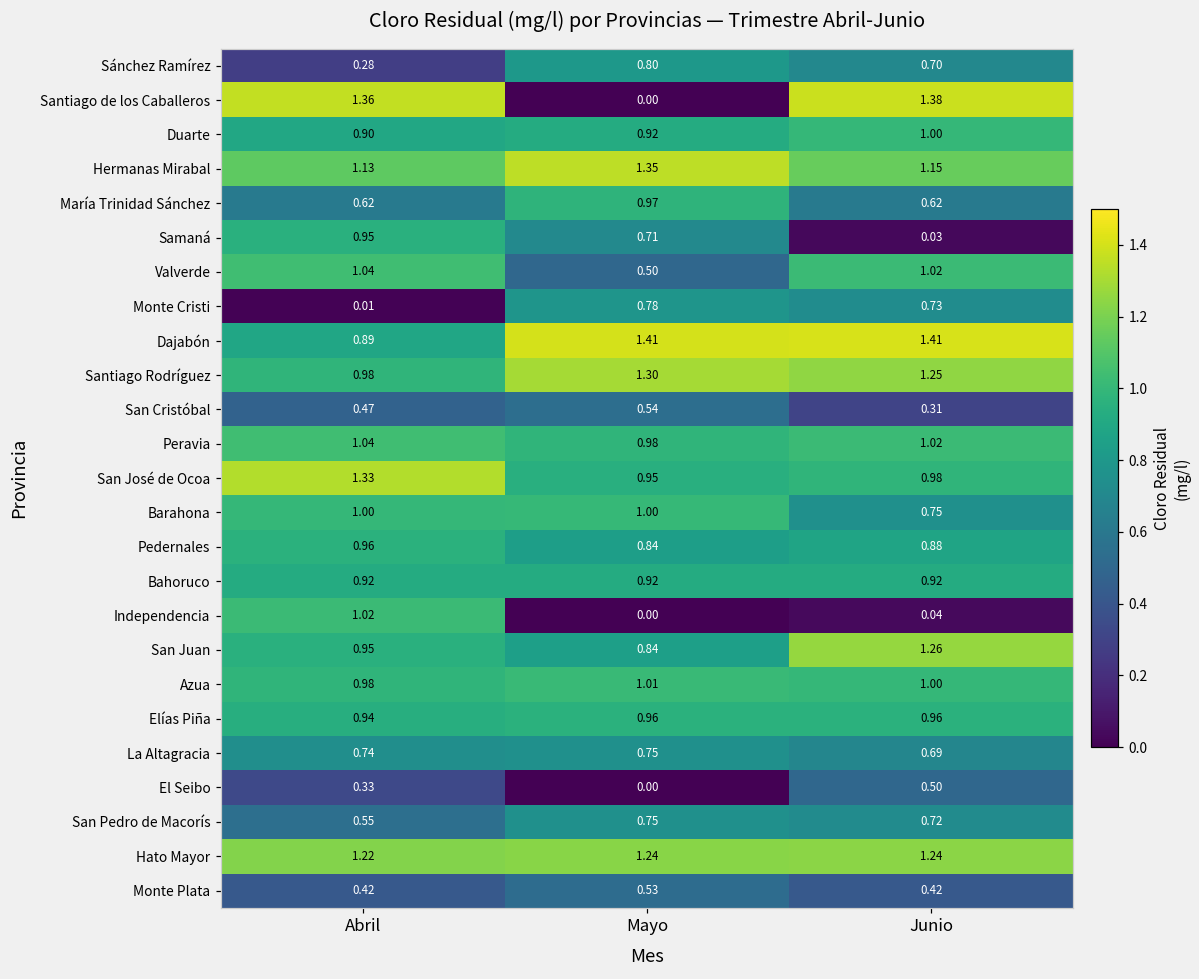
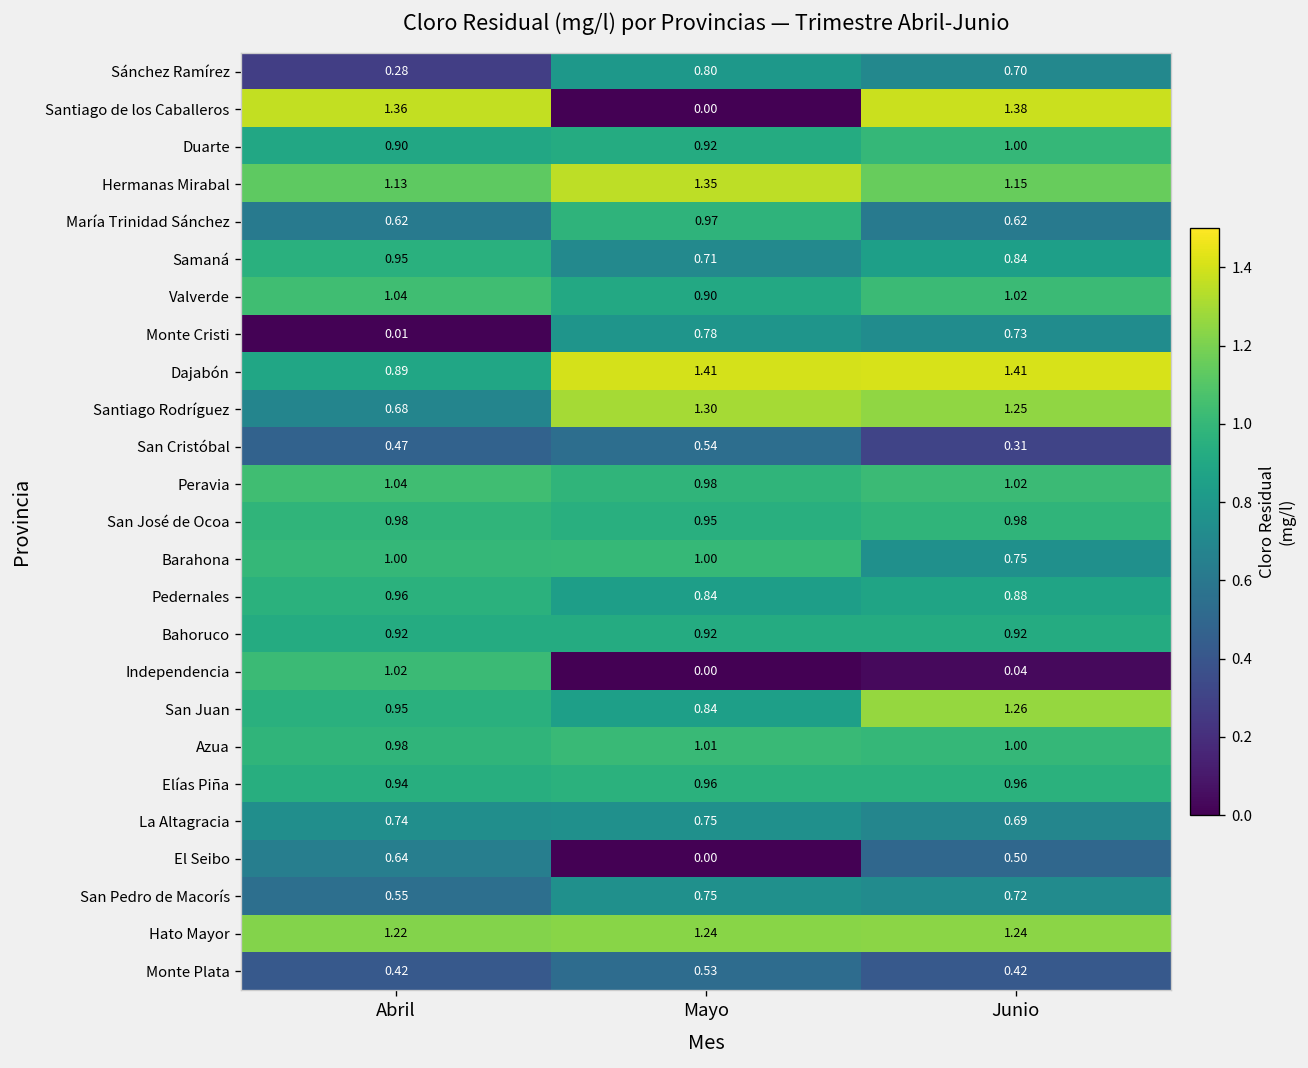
  {
    "Sánchez Ramírez": {
      "Abril": 0.28,
      "Mayo": 0.80,
      "Junio": 0.70
    },
    "Santiago de los Caballeros": {
      "Abril": 1.36,
      "Mayo": 0.00,
      "Junio": 1.38
    },
    "Duarte": {
      "Abril": 0.90,
      "Mayo": 0.92,
      "Junio": 1.00
    },
    "Hermanas Mirabal": {
      "Abril": 1.13,
      "Mayo": 1.35,
      "Junio": 1.15
    },
    "María Trinidad Sánchez": {
      "Abril": 0.62,
      "Mayo": 0.97,
      "Junio": 0.62
    },
    "Samaná": {
      "Abril": 0.95,
      "Mayo": 0.71,
-     "Junio": 0.03
+     "Junio": 0.84
    },
    "Valverde": {
      "Abril": 1.04,
-     "Mayo": 0.50,
+     "Mayo": 0.90,
      "Junio": 1.02
    },
    "Monte Cristi": {
      "Abril": 0.01,
      "Mayo": 0.78,
      "Junio": 0.73
    },
    "Dajabón": {
      "Abril": 0.89,
      "Mayo": 1.41,
      "Junio": 1.41
    },
    "Santiago Rodríguez": {
-     "Abril": 0.98,
+     "Abril": 0.68,
      "Mayo": 1.30,
      "Junio": 1.25
    },
    "San Cristóbal": {
      "Abril": 0.47,
      "Mayo": 0.54,
      "Junio": 0.31
    },
    "Peravia": {
      "Abril": 1.04,
      "Mayo": 0.98,
      "Junio": 1.02
    },
    "San José de Ocoa": {
-     "Abril": 1.33,
+     "Abril": 0.98,
      "Mayo": 0.95,
      "Junio": 0.98
    },
    "Barahona": {
      "Abril": 1.00,
      "Mayo": 1.00,
      "Junio": 0.75
    },
    "Pedernales": {
      "Abril": 0.96,
      "Mayo": 0.84,
      "Junio": 0.88
    },
    "Bahoruco": {
      "Abril": 0.92,
      "Mayo": 0.92,
      "Junio": 0.92
    },
    "Independencia": {
      "Abril": 1.02,
      "Mayo": 0.00,
      "Junio": 0.04
    },
    "San Juan": {
      "Abril": 0.95,
      "Mayo": 0.84,
      "Junio": 1.26
    },
    "Azua": {
      "Abril": 0.98,
      "Mayo": 1.01,
      "Junio": 1.00
    },
    "Elías Piña": {
      "Abril": 0.94,
      "Mayo": 0.96,
      "Junio": 0.96
    },
    "La Altagracia": {
      "Abril": 0.74,
      "Mayo": 0.75,
      "Junio": 0.69
    },
    "El Seibo": {
-     "Abril": 0.33,
+     "Abril": 0.64,
      "Mayo": 0.00,
      "Junio": 0.50
    },
    "San Pedro de Macorís": {
      "Abril": 0.55,
      "Mayo": 0.75,
      "Junio": 0.72
    },
    "Hato Mayor": {
      "Abril": 1.22,
      "Mayo": 1.24,
      "Junio": 1.24
    },
    "Monte Plata": {
      "Abril": 0.42,
      "Mayo": 0.53,
      "Junio": 0.42
    }
  }
